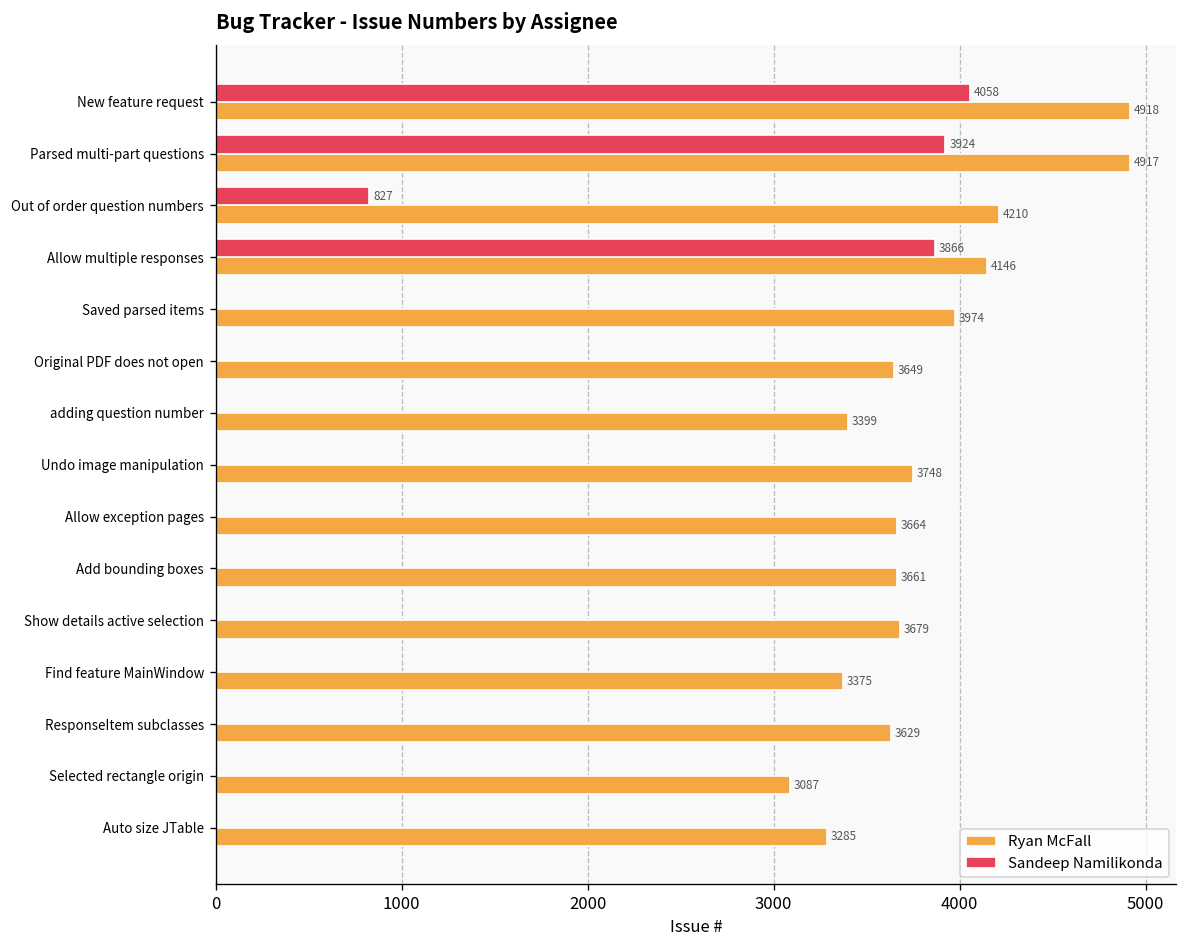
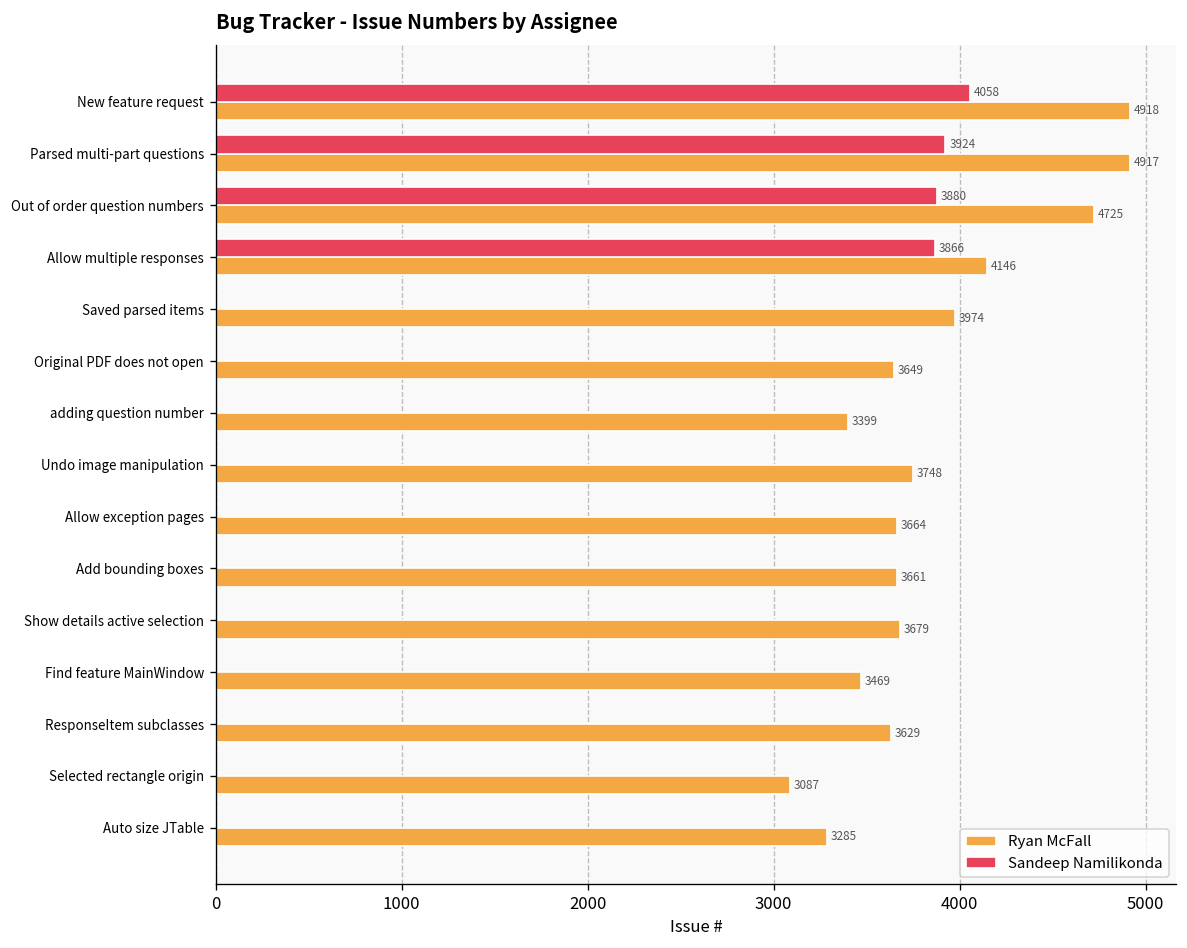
  {
    "Ryan McFall": {
      "New feature request": 4918,
      "Parsed multi-part questions": 4917,
-     "Out of order question numbers": 4210,
+     "Out of order question numbers": 4725,
      "Allow multiple responses": 4146,
      "Saved parsed items": 3974,
      "Original PDF does not open": 3649,
      "adding question number": 3399,
      "Undo image manipulation": 3748,
      "Allow exception pages": 3664,
      "Add bounding boxes": 3661,
      "Show details active selection": 3679,
-     "Find feature MainWindow": 3375,
+     "Find feature MainWindow": 3469,
      "ResponseItem subclasses": 3629,
      "Selected rectangle origin": 3087,
      "Auto size JTable": 3285
    },
    "Sandeep Namilikonda": {
      "New feature request": 4058,
      "Parsed multi-part questions": 3924,
-     "Out of order question numbers": 827,
+     "Out of order question numbers": 3880,
      "Allow multiple responses": 3866
    }
  }
